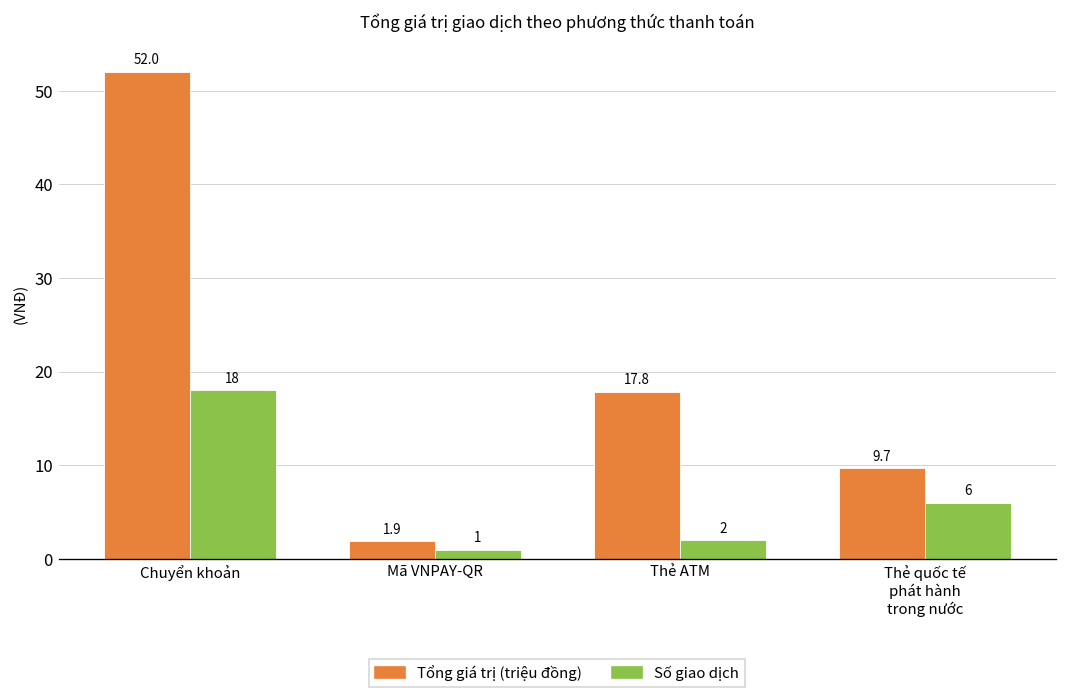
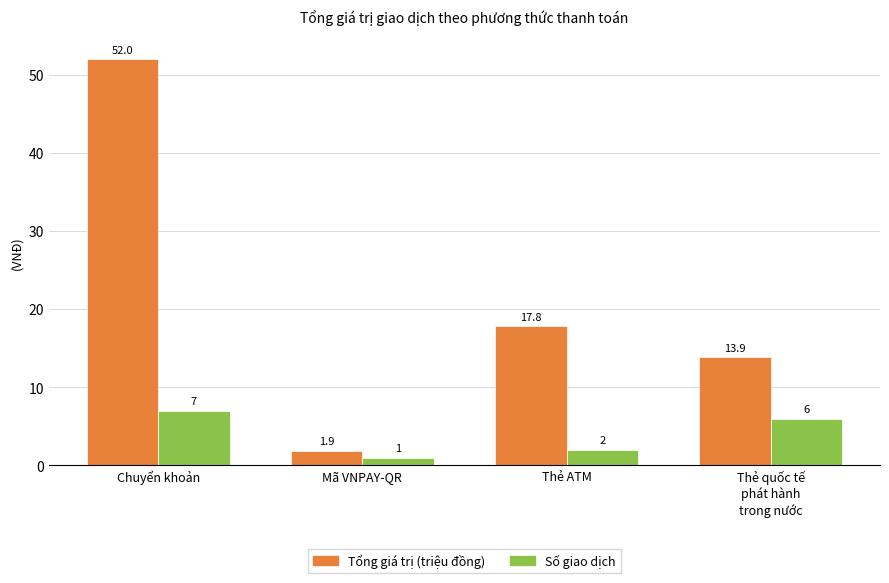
  {
    "Tổng giá trị (triệu đồng)": {
      "Chuyển khoản": 52.0,
      "Mã VNPAY-QR": 1.9,
      "Thẻ ATM": 17.8,
-     "Thẻ quốc tế phát hành trong nước": 9.7
+     "Thẻ quốc tế phát hành trong nước": 13.9
    },
    "Số giao dịch": {
-     "Chuyển khoản": 18,
+     "Chuyển khoản": 7,
      "Mã VNPAY-QR": 1,
      "Thẻ ATM": 2,
      "Thẻ quốc tế phát hành trong nước": 6
    }
  }
